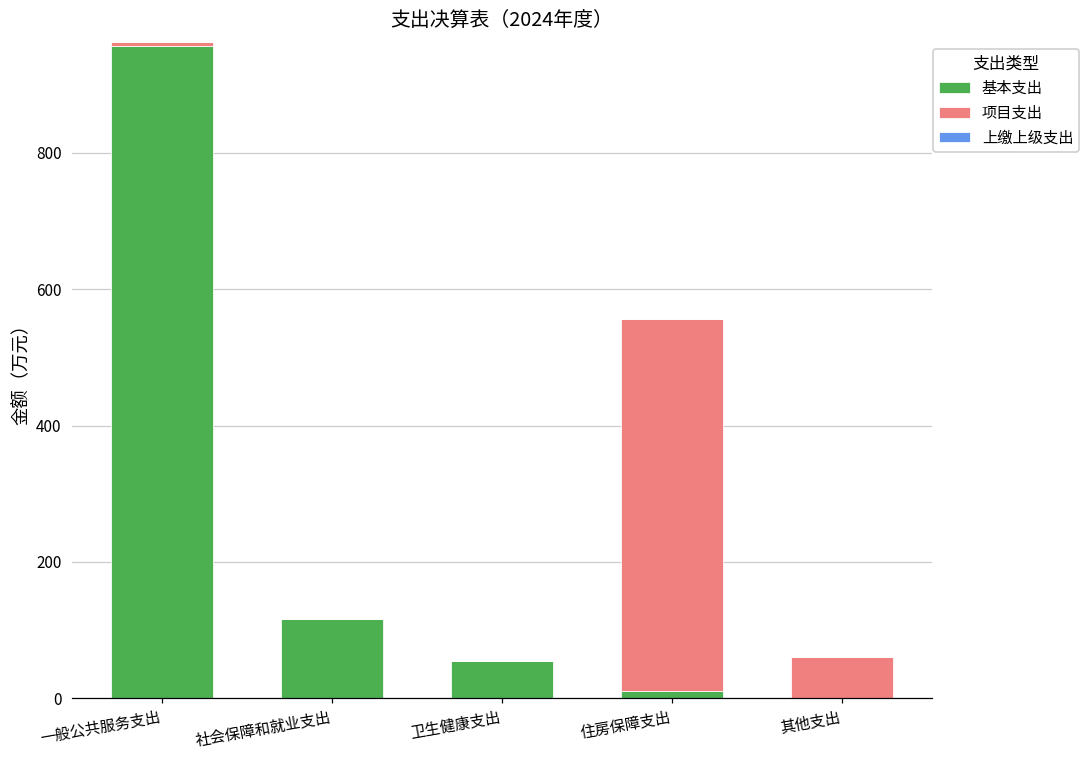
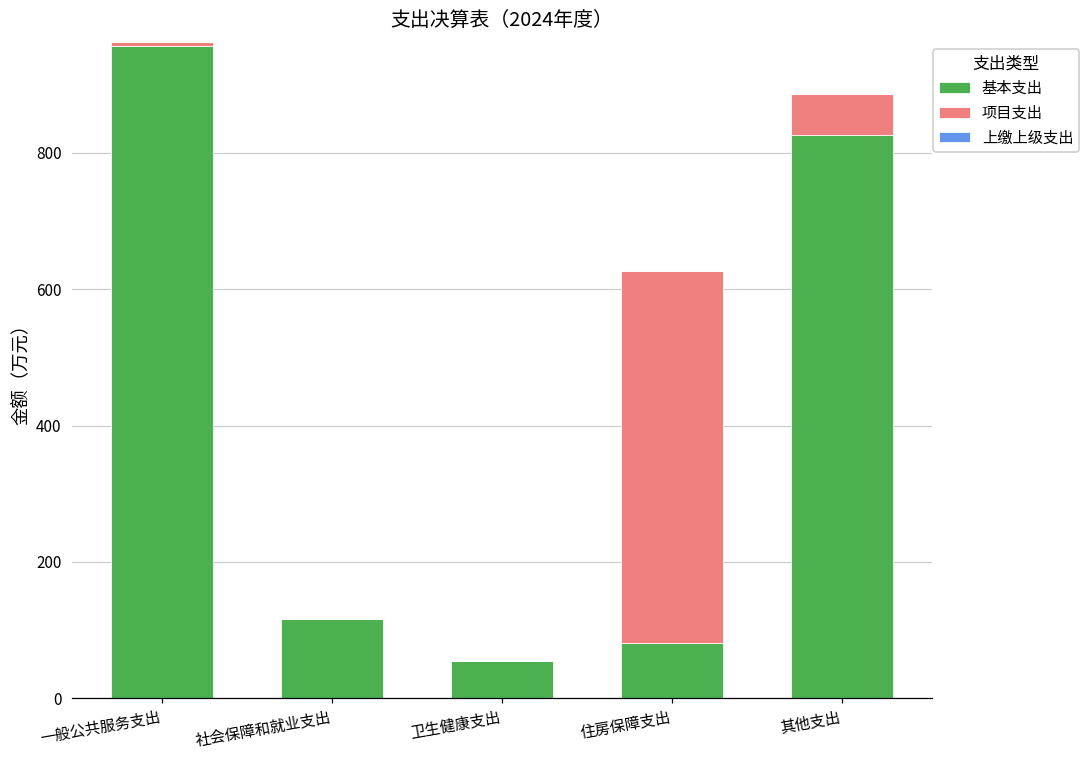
  {
    "基本支出": {
      "一般公共服务支出": 960,
      "社会保障和就业支出": 120,
      "卫生健康支出": 50,
-     "住房保障支出": 10,
-     "其他支出": 0
+     "住房保障支出": 80,
+     "其他支出": 830
    },
    "上缴上级支出": {
      "社会保障和就业支出": 0,
      "卫生健康支出": 0
    }
  }
